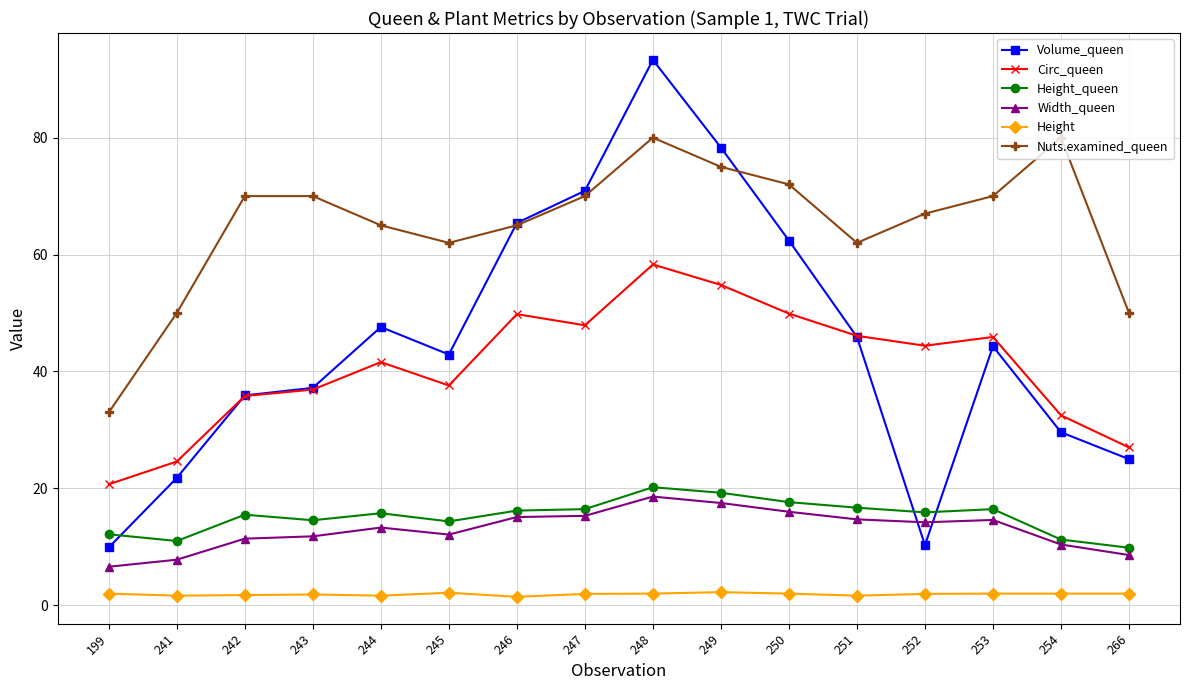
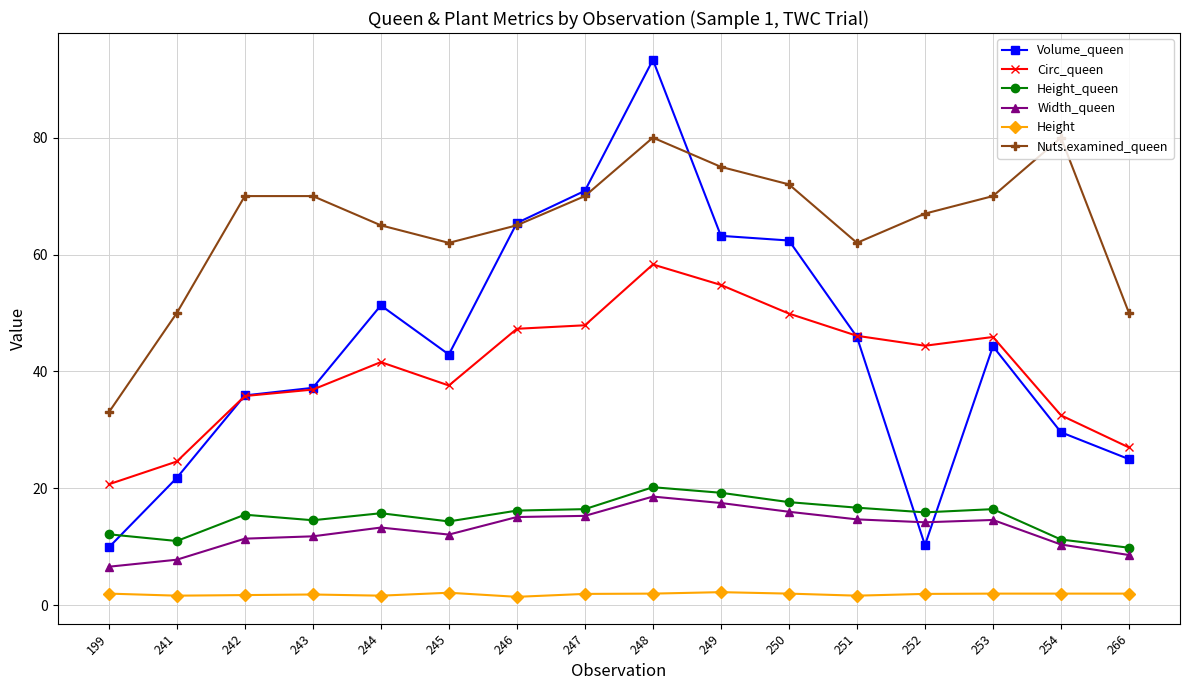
  {
    "Volume_queen": {
      "199": 10,
      "241": 22,
-     "244": 48,
+     "244": 51,
      "245": 43,
      "247": 71,
      "248": 93,
-     "249": 78,
+     "249": 63,
      "250": 62,
      "252": 10,
      "253": 44,
      "254": 30,
      "266": 25
    },
    "Circ_queen": {
      "199": 21,
      "241": 25,
      "244": 42,
      "245": 38,
-     "246": 50,
+     "246": 47,
      "247": 48,
      "248": 58,
      "249": 55,
      "250": 50,
      "252": 44,
      "253": 46,
      "254": 33,
      "266": 27
    },
    "Height_queen": {
      "199": 12,
      "241": 11,
      "242": 16,
      "243": 15,
      "244": 16,
      "245": 14,
      "246": 16,
      "247": 16,
      "248": 20,
      "249": 19,
      "250": 18,
      "251": 17,
      "252": 16,
      "253": 16,
      "254": 11,
      "266": 10
    },
    "Width_queen": {
      "199": 7,
      "241": 8,
      "242": 11,
      "243": 12,
      "244": 13,
      "245": 12,
      "246": 15,
      "247": 15,
      "248": 19,
      "249": 18,
      "250": 16,
      "251": 15,
      "252": 14,
      "253": 15,
      "254": 10,
      "266": 9
    },
    "Height": {
      "199": 2,
      "241": 2,
      "242": 2,
      "243": 2,
      "244": 2,
      "245": 2,
      "246": 1,
      "247": 2,
      "248": 2,
      "249": 2,
      "250": 2,
      "251": 2,
      "252": 2,
      "253": 2,
      "254": 2,
      "266": 2
    },
    "Nuts.examined_queen": {
      "199": 33,
      "241": 50,
      "242": 70,
      "243": 70,
      "244": 65,
      "245": 62,
      "247": 70,
      "248": 80,
      "249": 75,
      "250": 72,
      "251": 62,
      "252": 67,
      "253": 70,
      "266": 50
    }
  }
